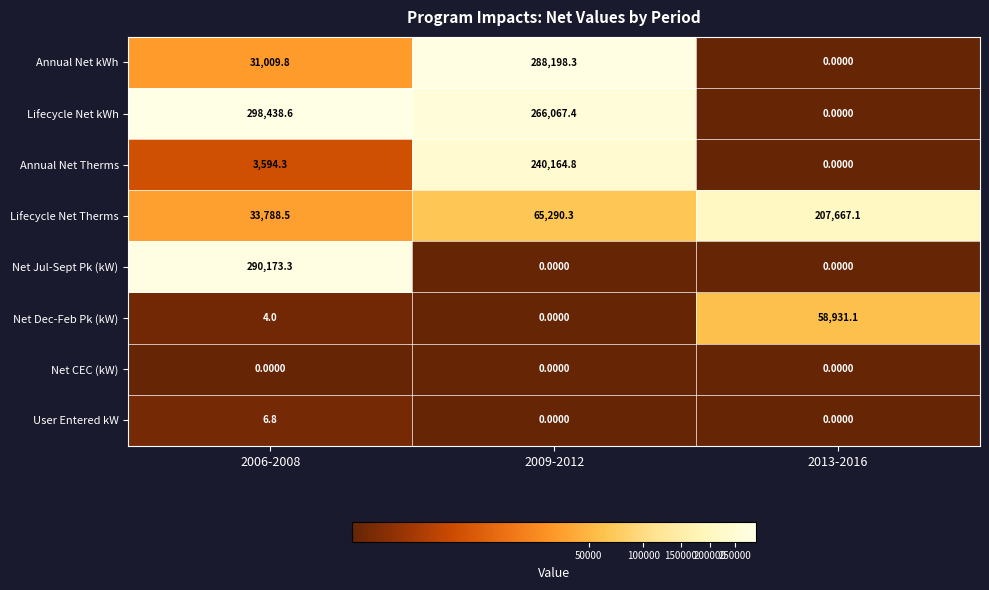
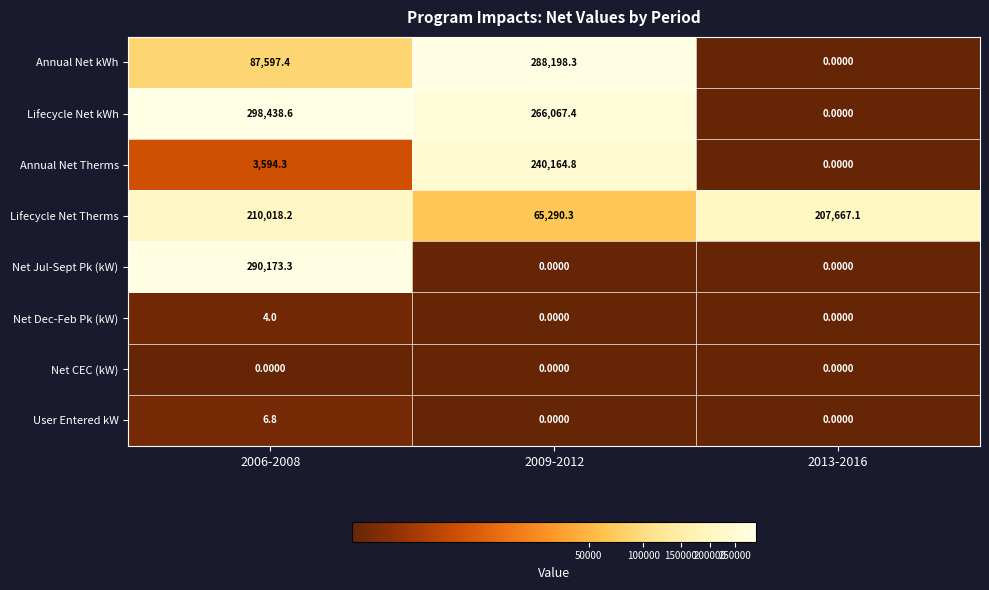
  {
    "Annual Net kWh": {
-     "2006-2008": "31,009.8",
+     "2006-2008": "87,597.4",
      "2009-2012": "288,198.3",
      "2013-2016": "0.0000"
    },
    "Lifecycle Net kWh": {
      "2006-2008": "298,438.6",
      "2009-2012": "266,067.4",
      "2013-2016": "0.0000"
    },
    "Annual Net Therms": {
      "2006-2008": "3,594.3",
      "2009-2012": "240,164.8",
      "2013-2016": "0.0000"
    },
    "Lifecycle Net Therms": {
-     "2006-2008": "33,788.5",
+     "2006-2008": "210,018.2",
      "2009-2012": "65,290.3",
      "2013-2016": "207,667.1"
    },
    "Net Jul-Sept Pk (kW)": {
      "2006-2008": "290,173.3",
      "2009-2012": "0.0000",
      "2013-2016": "0.0000"
    },
    "Net Dec-Feb Pk (kW)": {
      "2006-2008": "4.0",
      "2009-2012": "0.0000",
-     "2013-2016": "58,931.1"
+     "2013-2016": "0.0000"
    },
    "Net CEC (kW)": {
      "2006-2008": "0.0000",
      "2009-2012": "0.0000",
      "2013-2016": "0.0000"
    },
    "User Entered kW": {
      "2006-2008": "6.8",
      "2009-2012": "0.0000",
      "2013-2016": "0.0000"
    }
  }
